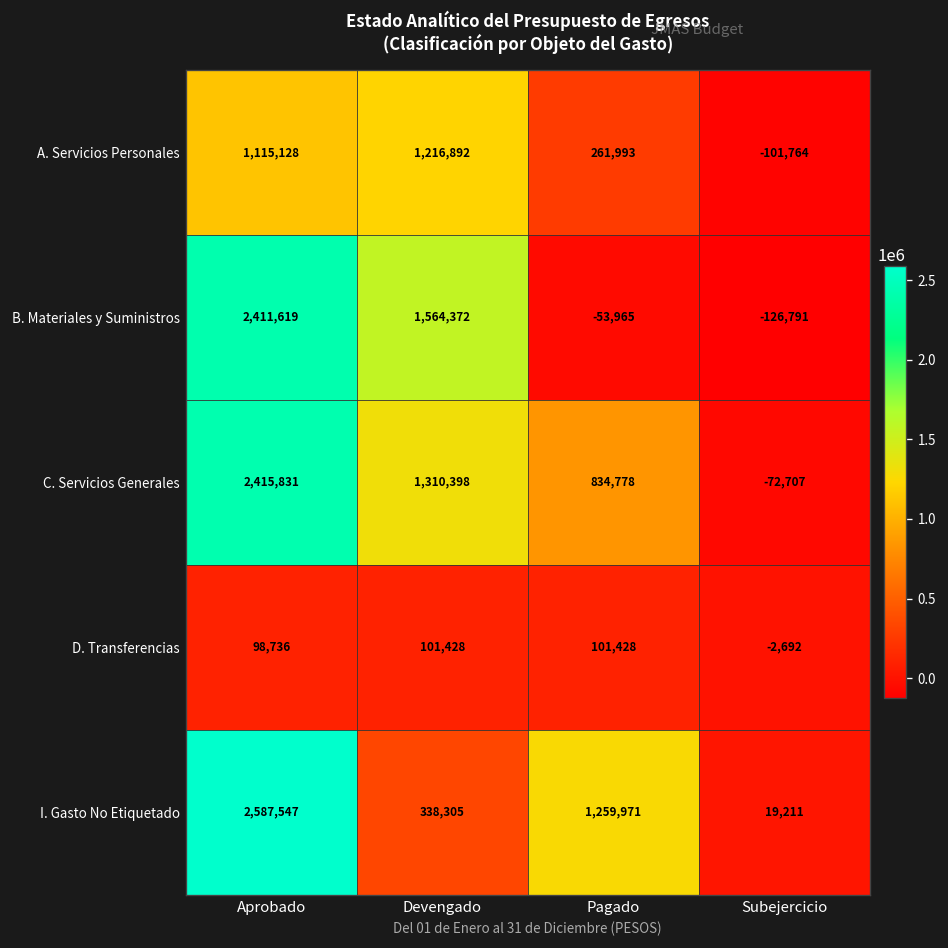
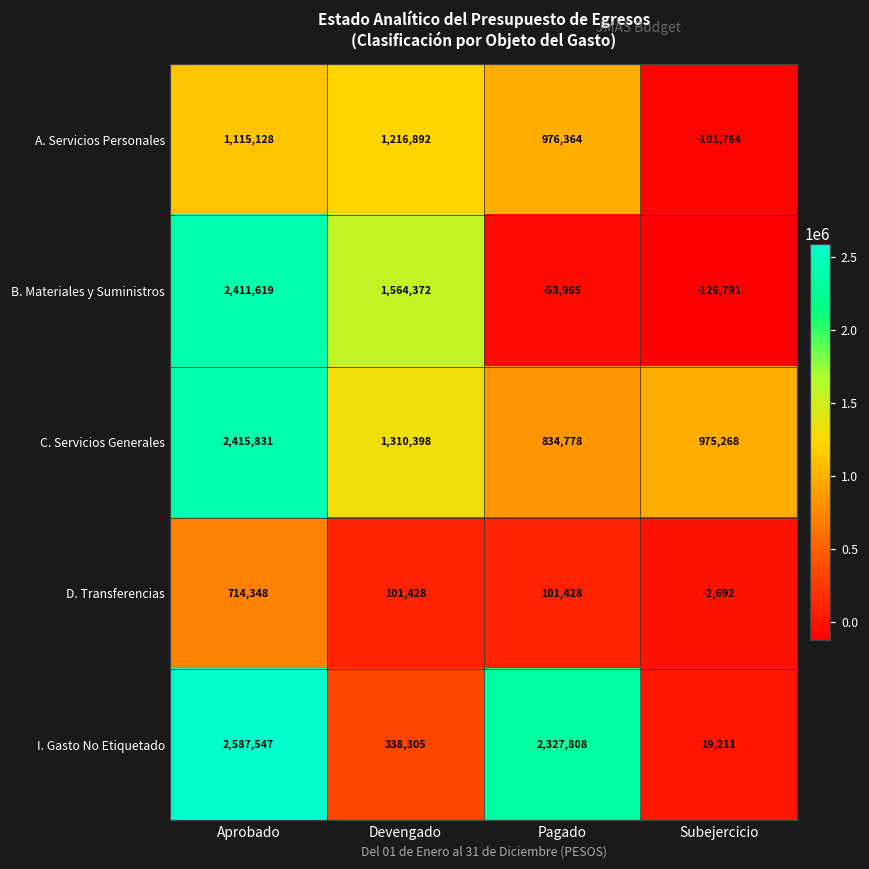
  {
    "A. Servicios Personales": {
      "Aprobado": "1,115,128",
      "Devengado": "1,216,892",
-     "Pagado": "261,993",
+     "Pagado": "976,364",
      "Subejercicio": "-101,764"
    },
    "B. Materiales y Suministros": {
      "Aprobado": "2,411,619",
      "Devengado": "1,564,372",
      "Pagado": "-53,965",
      "Subejercicio": "-126,791"
    },
    "C. Servicios Generales": {
      "Aprobado": "2,415,831",
      "Devengado": "1,310,398",
      "Pagado": "834,778",
-     "Subejercicio": "-72,707"
+     "Subejercicio": "975,268"
    },
    "D. Transferencias": {
-     "Aprobado": "98,736",
+     "Aprobado": "714,348",
      "Devengado": "101,428",
      "Pagado": "101,428",
      "Subejercicio": "-2,692"
    },
    "I. Gasto No Etiquetado": {
      "Aprobado": "2,587,547",
      "Devengado": "338,305",
-     "Pagado": "1,259,971",
+     "Pagado": "2,327,808",
      "Subejercicio": "19,211"
    }
  }
